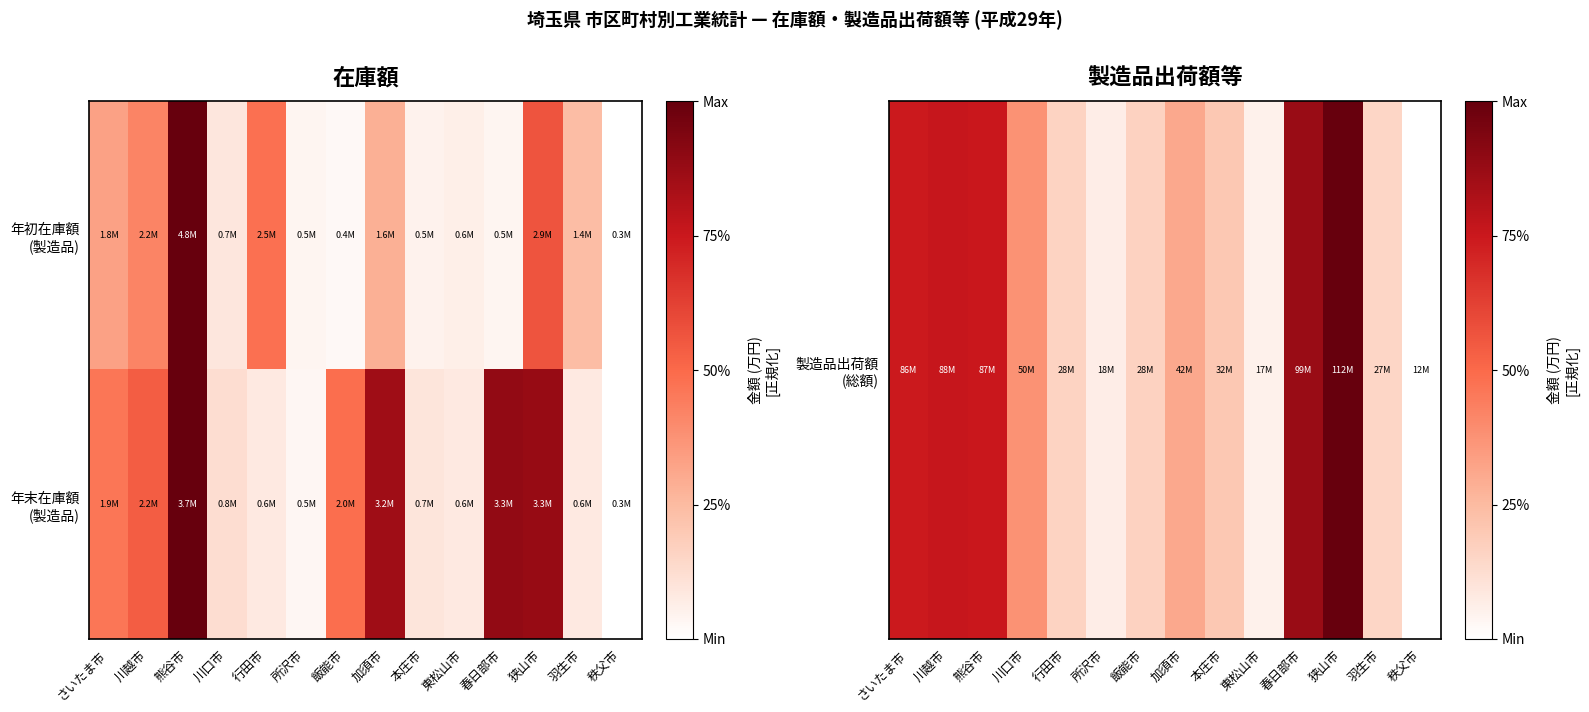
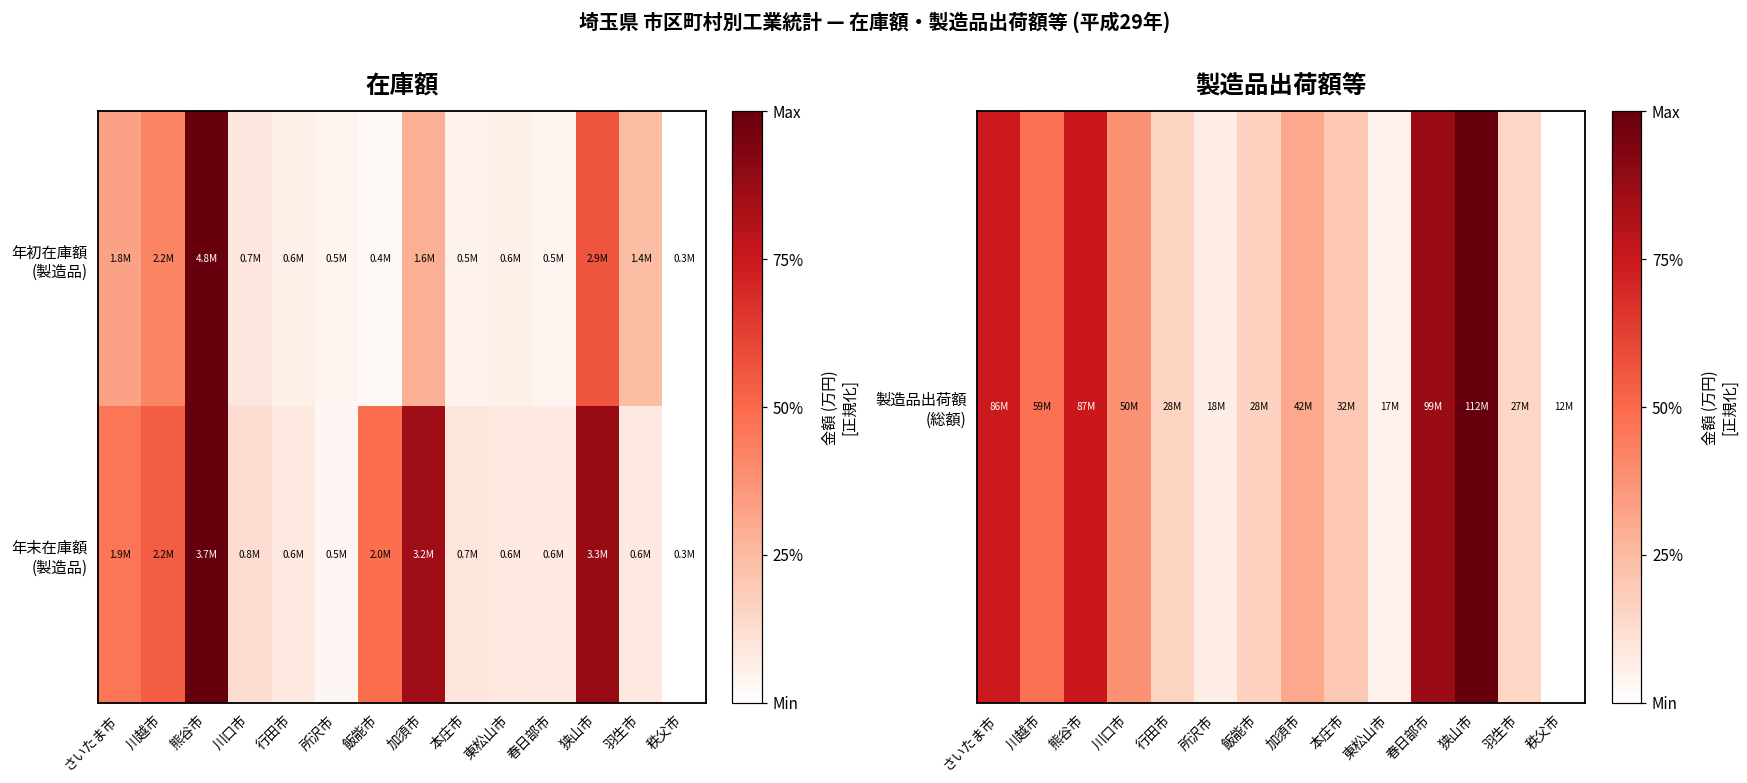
  {
    "在庫額": {
      "年初在庫額 (製造品)": {
        "さいたま市": "1.8M",
        "川越市": "2.2M",
        "熊谷市": "4.8M",
        "川口市": "0.7M",
-       "行田市": "2.5M",
+       "行田市": "0.6M",
        "所沢市": "0.5M",
        "飯能市": "0.4M",
        "加須市": "1.6M",
        "本庄市": "0.5M",
        "東松山市": "0.6M",
        "春日部市": "0.5M",
        "狭山市": "2.9M",
        "羽生市": "1.4M",
        "秩父市": "0.3M"
      },
      "年末在庫額 (製造品)": {
        "さいたま市": "1.9M",
        "川越市": "2.2M",
        "熊谷市": "3.7M",
        "川口市": "0.8M",
        "行田市": "0.6M",
        "所沢市": "0.5M",
        "飯能市": "2.0M",
        "加須市": "3.2M",
        "本庄市": "0.7M",
        "東松山市": "0.6M",
-       "春日部市": "3.3M",
+       "春日部市": "0.6M",
        "狭山市": "3.3M",
        "羽生市": "0.6M",
        "秩父市": "0.3M"
      }
    },
    "製造品出荷額等": {
      "製造品出荷額 (総額)": {
        "さいたま市": "86M",
-       "川越市": "88M",
+       "川越市": "59M",
        "熊谷市": "87M",
        "川口市": "50M",
        "行田市": "28M",
        "所沢市": "18M",
        "飯能市": "28M",
        "加須市": "42M",
        "本庄市": "32M",
        "東松山市": "17M",
        "春日部市": "99M",
        "狭山市": "112M",
        "羽生市": "27M",
        "秩父市": "12M"
      }
    }
  }
